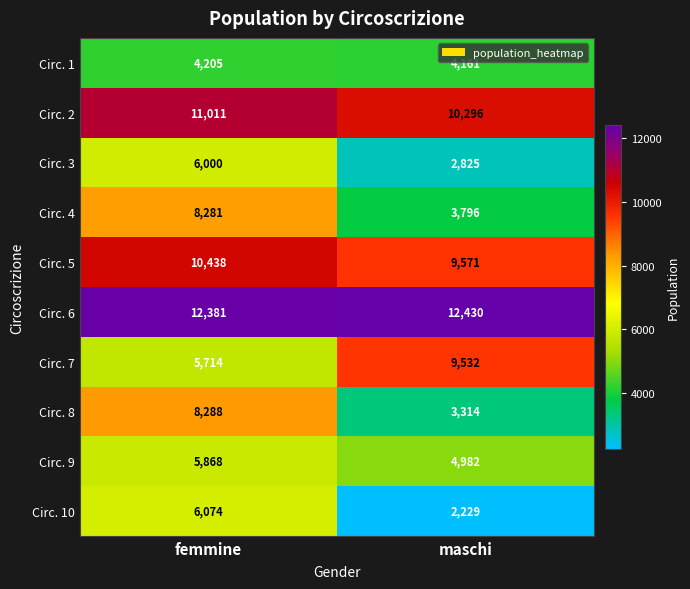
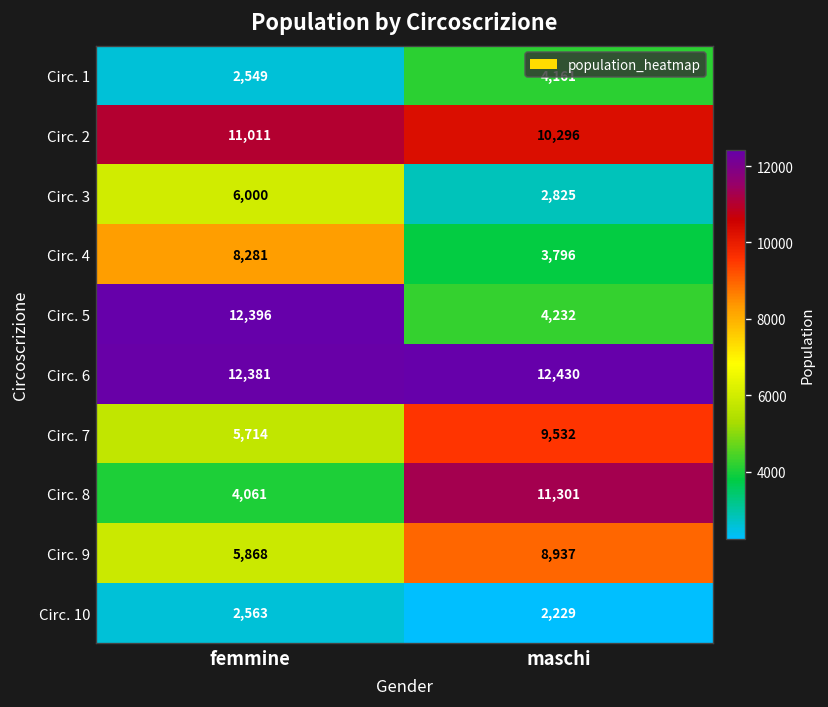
  {
    "Circ. 1": {
-     "femmine": "4,205"
+     "femmine": "2,549"
    },
    "Circ. 2": {
      "femmine": "11,011",
      "maschi": "10,296"
    },
    "Circ. 3": {
      "femmine": "6,000",
      "maschi": "2,825"
    },
    "Circ. 4": {
      "femmine": "8,281",
      "maschi": "3,796"
    },
    "Circ. 5": {
-     "femmine": "10,438",
-     "maschi": "9,571"
+     "femmine": "12,396",
+     "maschi": "4,232"
    },
    "Circ. 6": {
      "femmine": "12,381",
      "maschi": "12,430"
    },
    "Circ. 7": {
      "femmine": "5,714",
      "maschi": "9,532"
    },
    "Circ. 8": {
-     "femmine": "8,288",
-     "maschi": "3,314"
+     "femmine": "4,061",
+     "maschi": "11,301"
    },
    "Circ. 9": {
      "femmine": "5,868",
-     "maschi": "4,982"
+     "maschi": "8,937"
    },
    "Circ. 10": {
-     "femmine": "6,074",
+     "femmine": "2,563",
      "maschi": "2,229"
    }
  }
